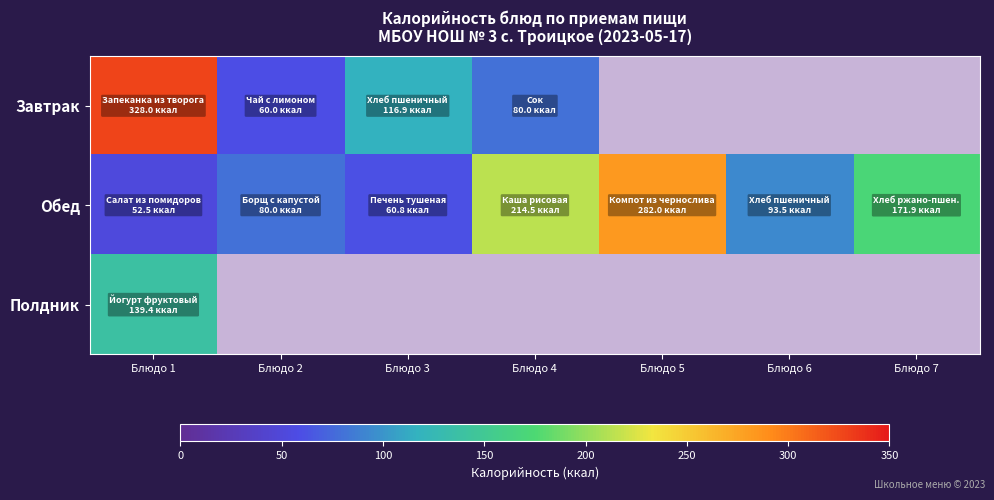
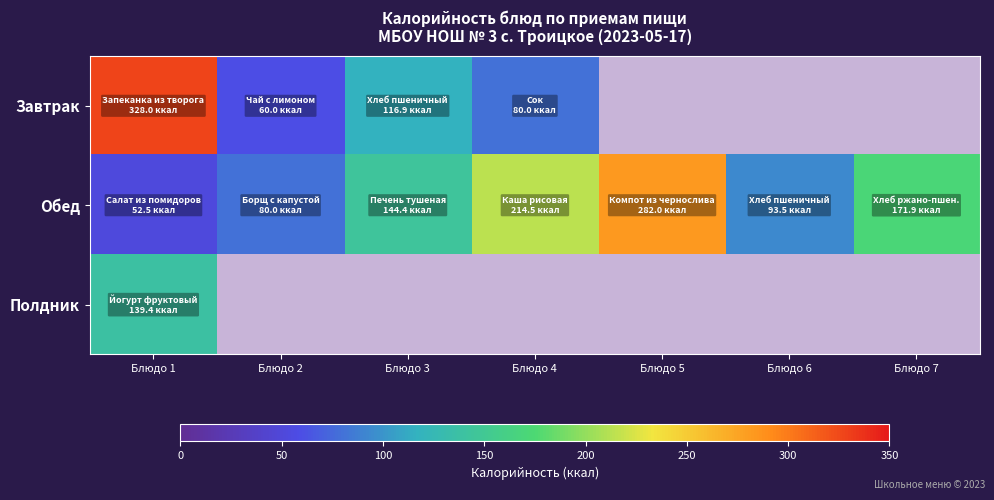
  {
    "Обед": {
-     "Блюдо 3": 60.8
+     "Блюдо 3": 144.4
    }
  }
